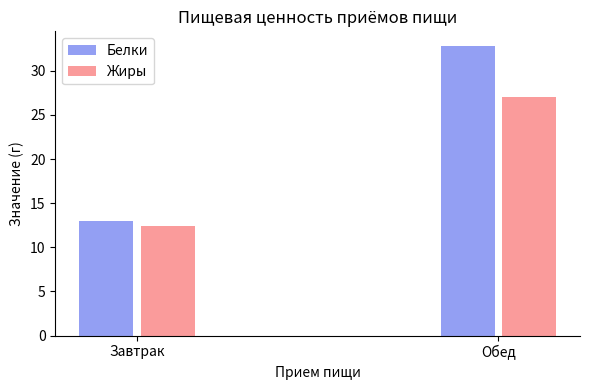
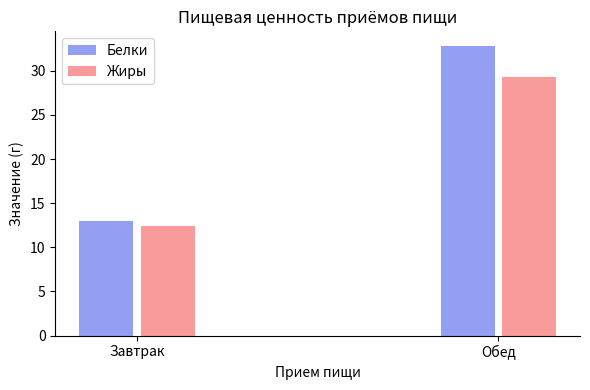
  {
    "Белки": {
      "Завтрак": 13,
      "Обед": 33
    },
    "Жиры": {
      "Завтрак": 12,
-     "Обед": 27
+     "Обед": 29
    }
  }
